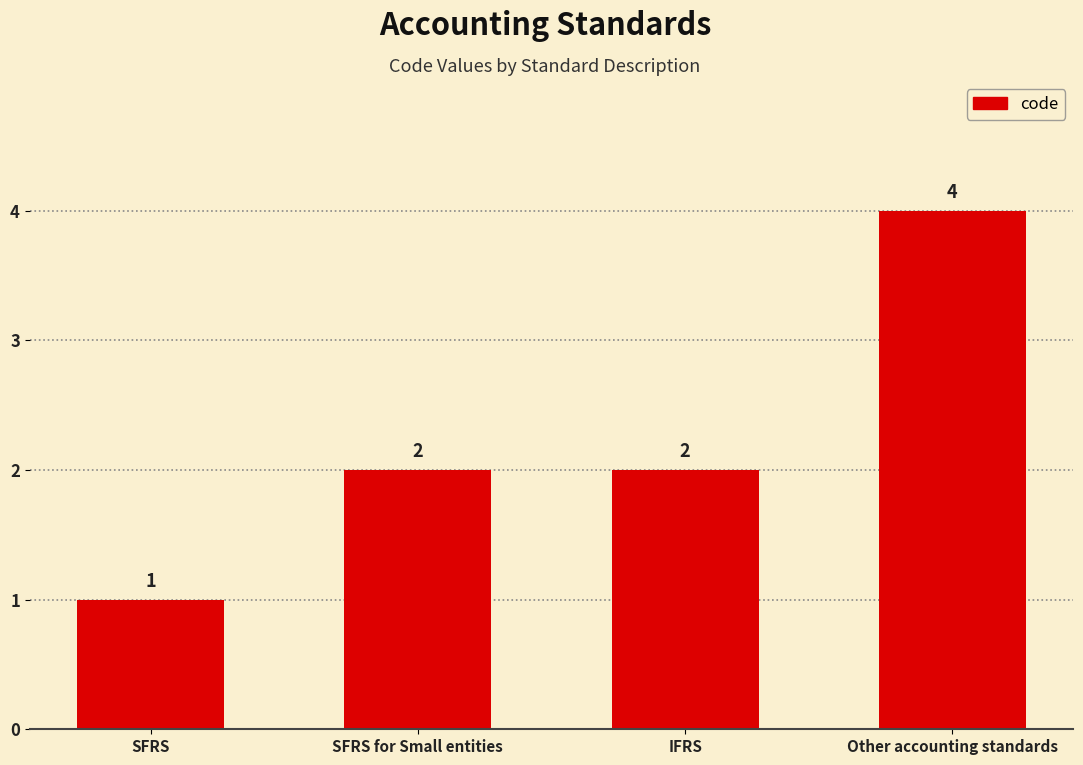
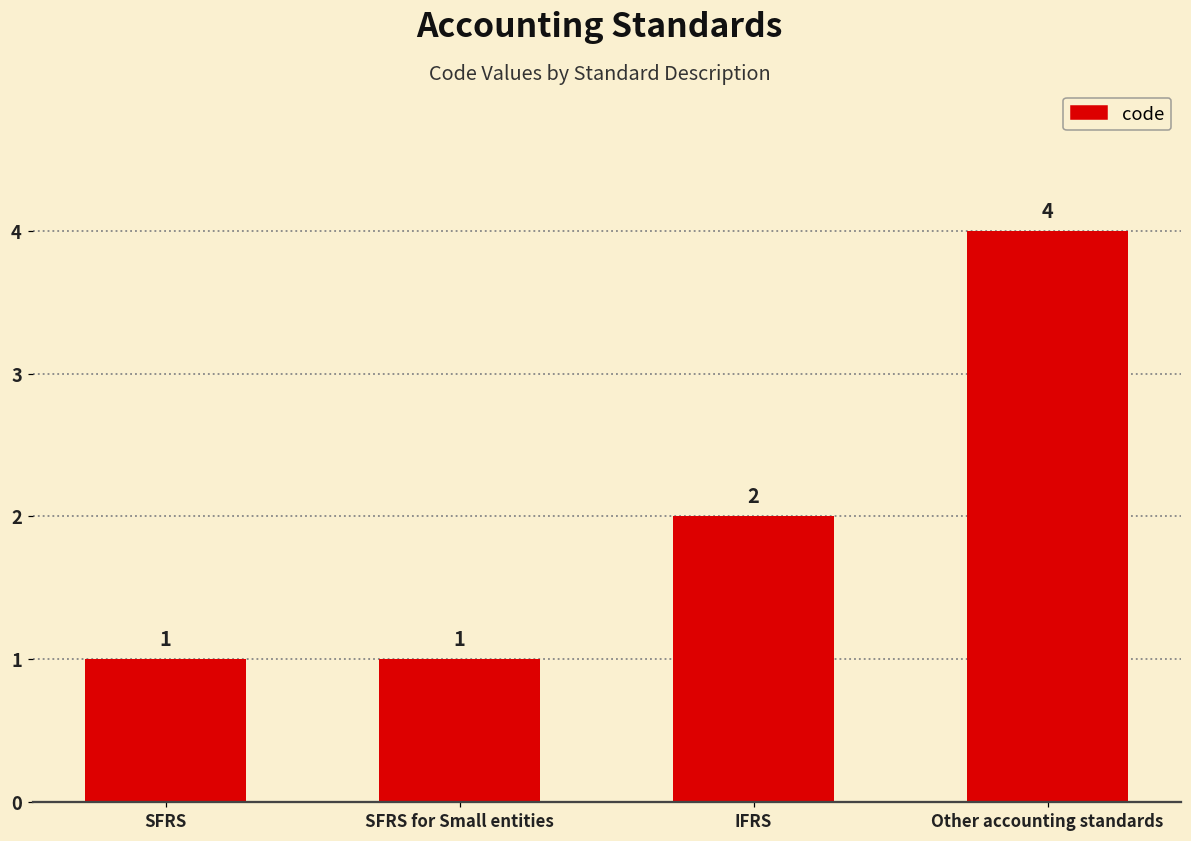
  {
    "SFRS": 1,
-   "SFRS for Small entities": 2,
+   "SFRS for Small entities": 1,
    "IFRS": 2,
    "Other accounting standards": 4
  }
